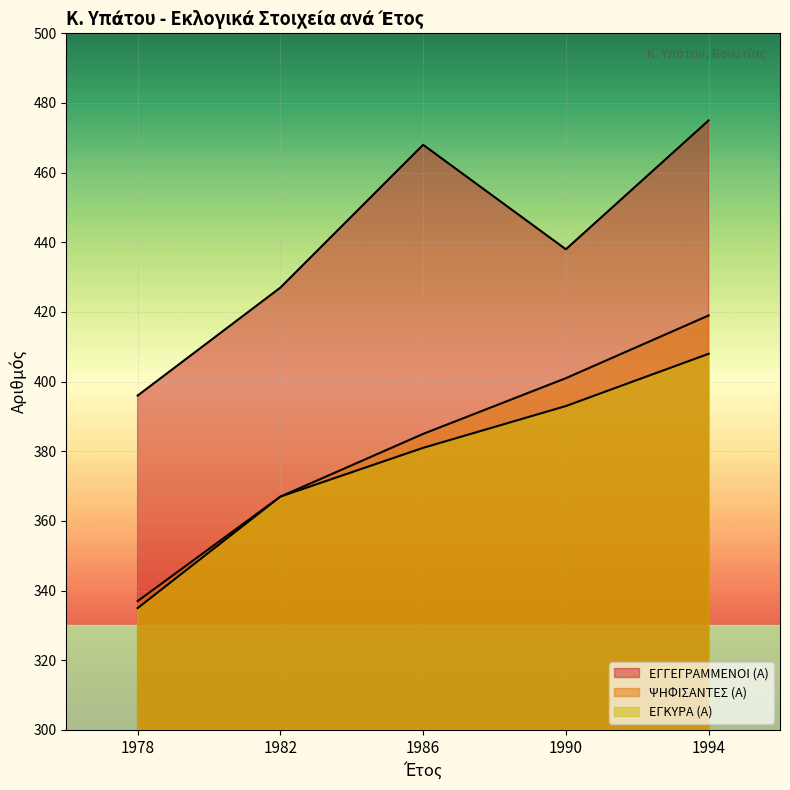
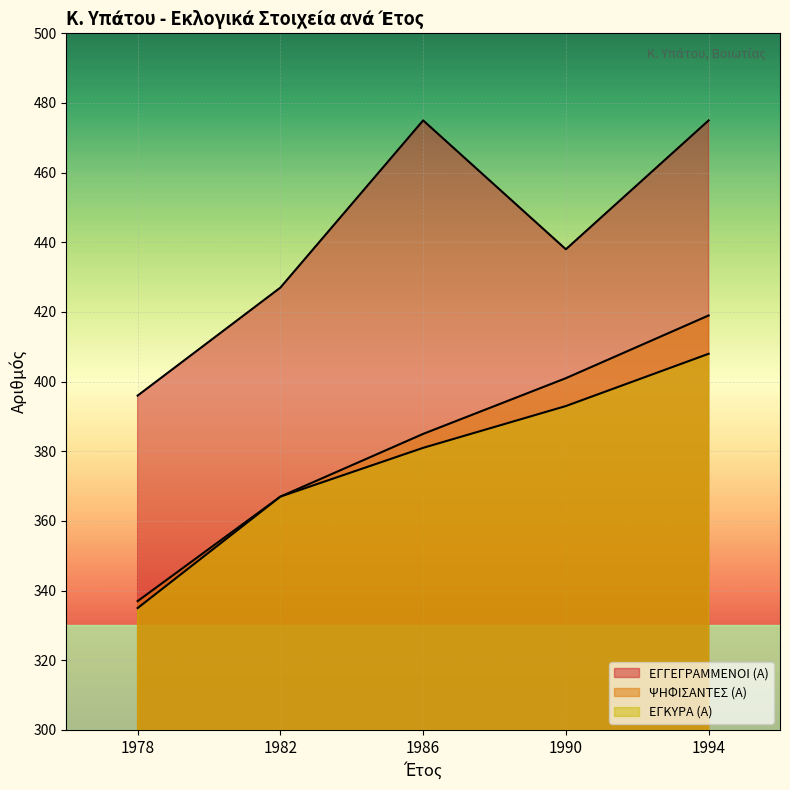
  {
    "ΕΓΓΕΓΡΑΜΜΕΝΟΙ (Α)": {
      "1978": 396,
      "1982": 427,
-     "1986": 468,
+     "1986": 475,
      "1990": 438,
      "1994": 475
    }
  }
